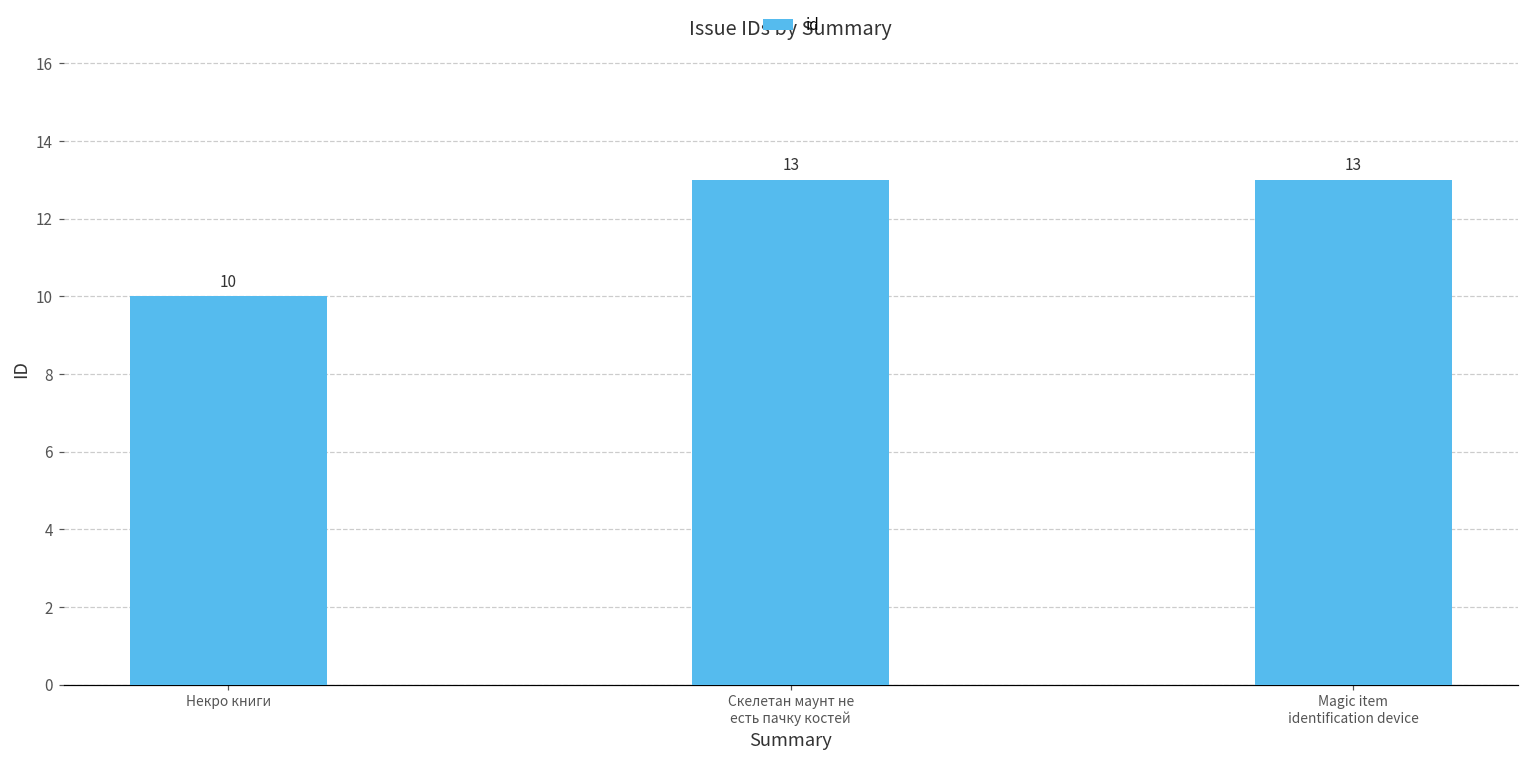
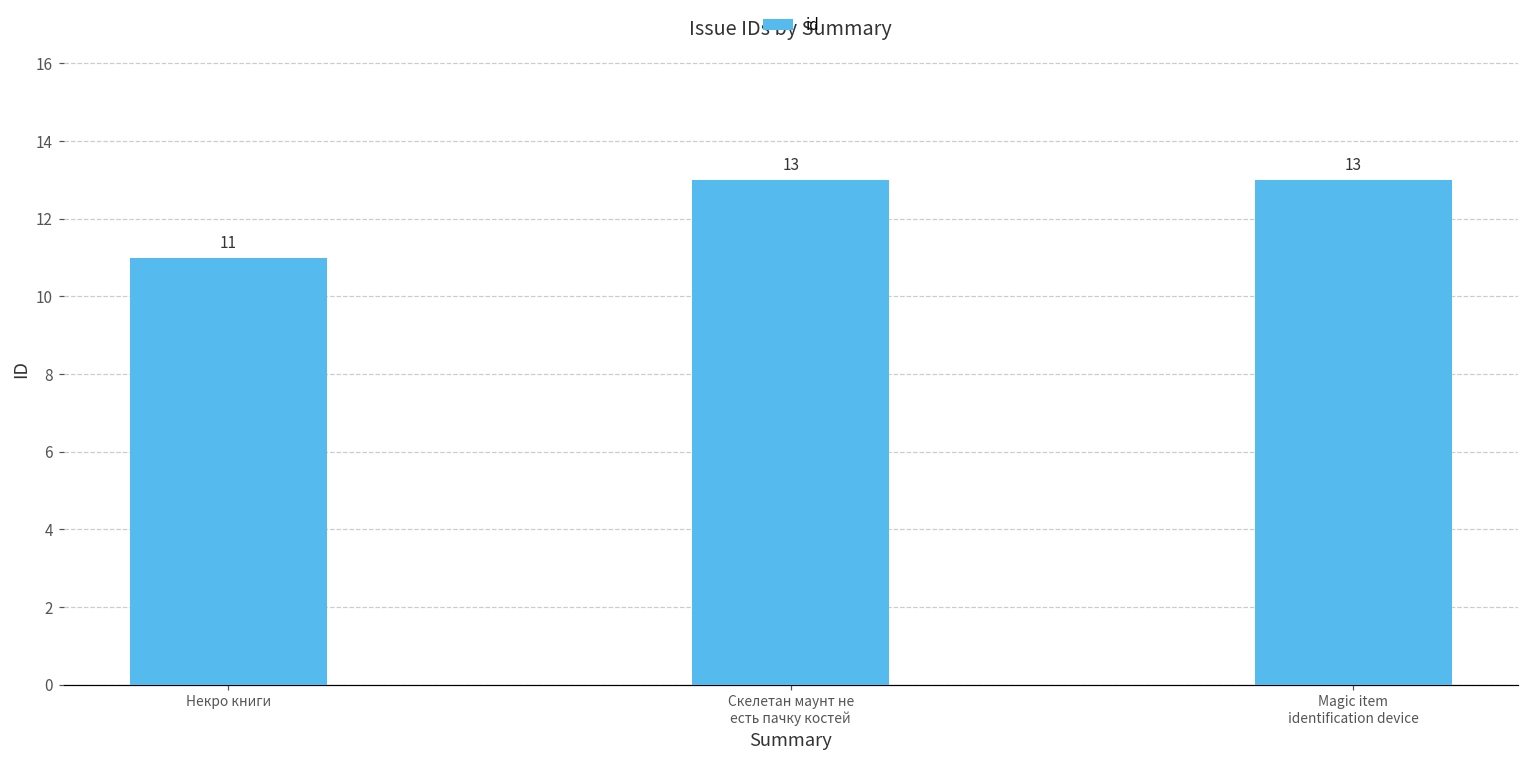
  {
-   "Некро книги": 10,
+   "Некро книги": 11,
    "Скелетан маунт не есть пачку костей": 13,
    "Magic item identification device": 13
  }
